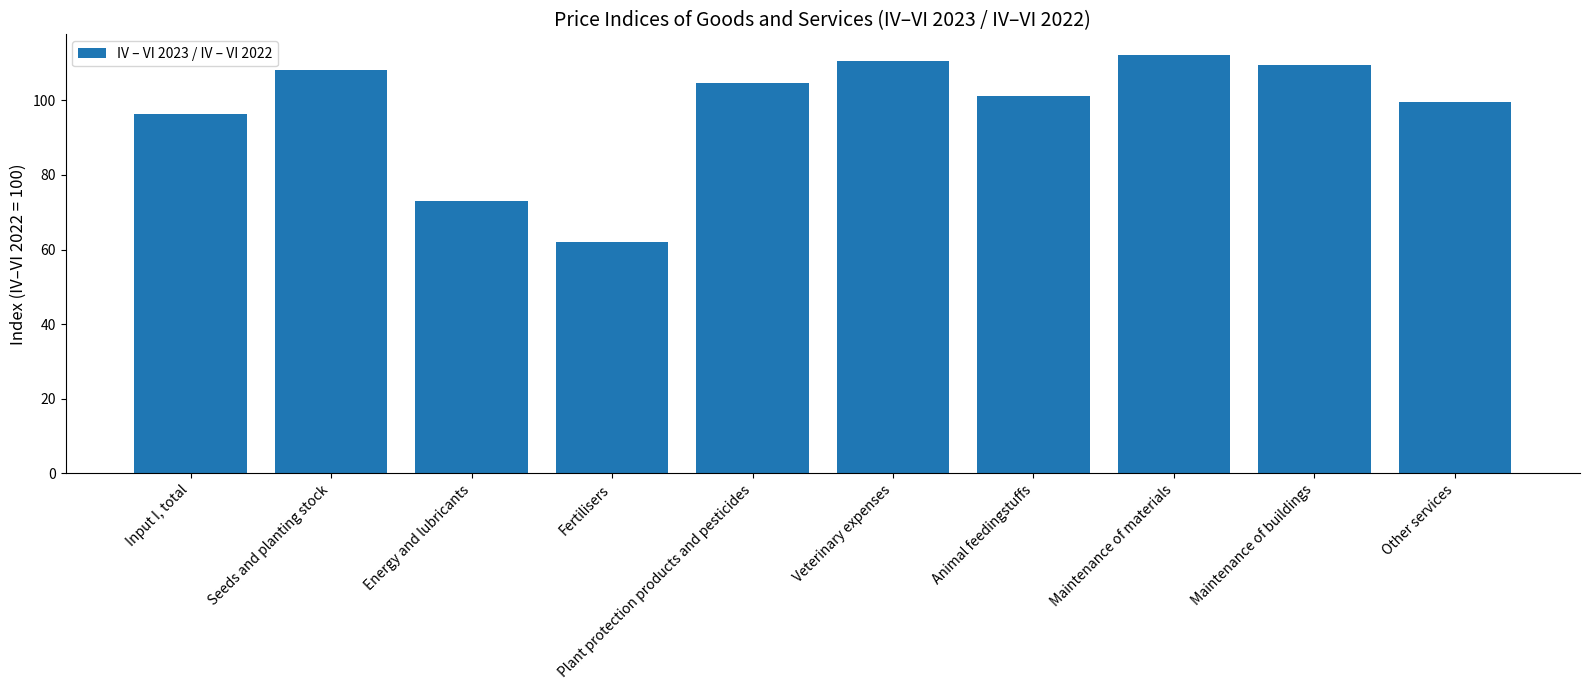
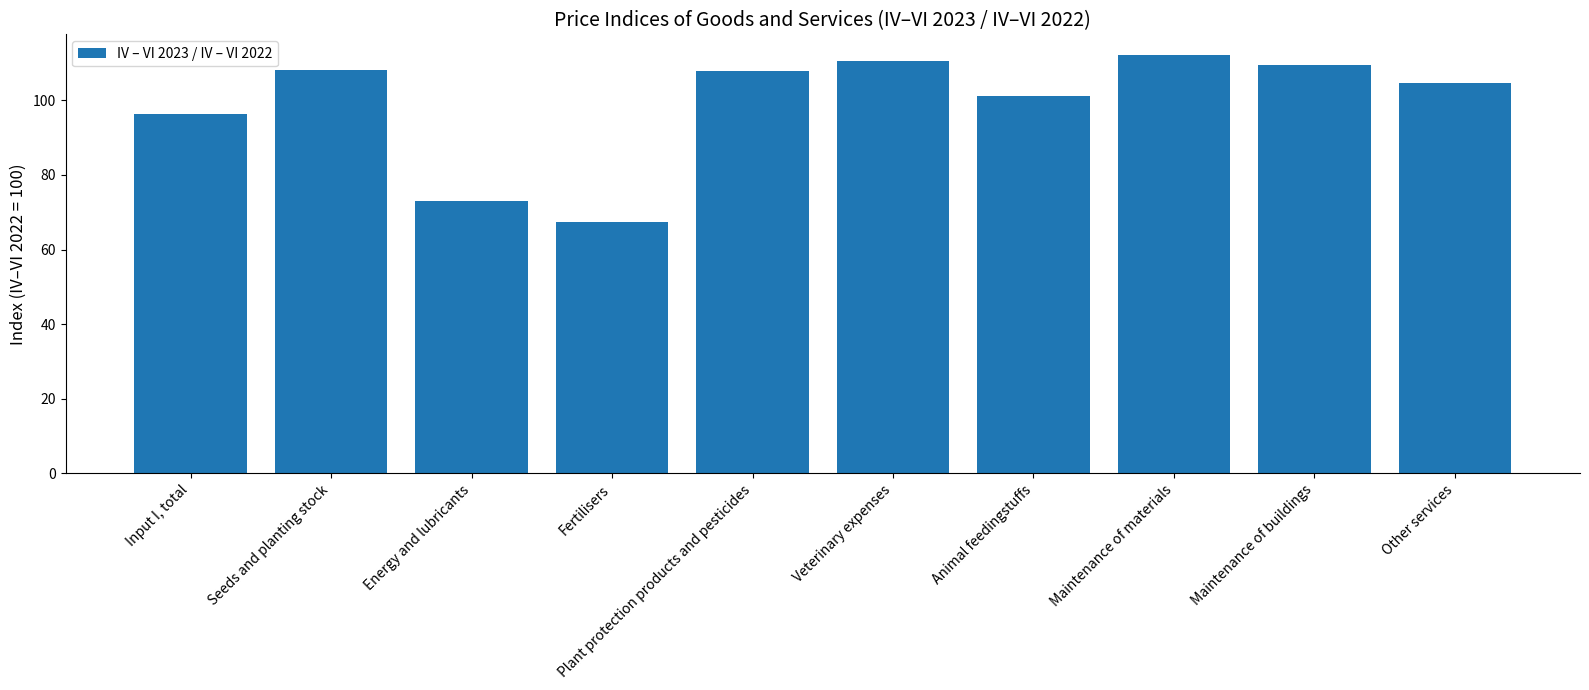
  {
    "Input I, total": 96,
    "Seeds and planting stock": 108,
    "Energy and lubricants": 73,
-   "Fertilisers": 62,
-   "Plant protection products and pesticides": 105,
+   "Fertilisers": 67,
+   "Plant protection products and pesticides": 108,
    "Veterinary expenses": 110,
    "Animal feedingstuffs": 101,
    "Maintenance of materials": 112,
    "Maintenance of buildings": 109,
-   "Other services": 100
+   "Other services": 105
  }
